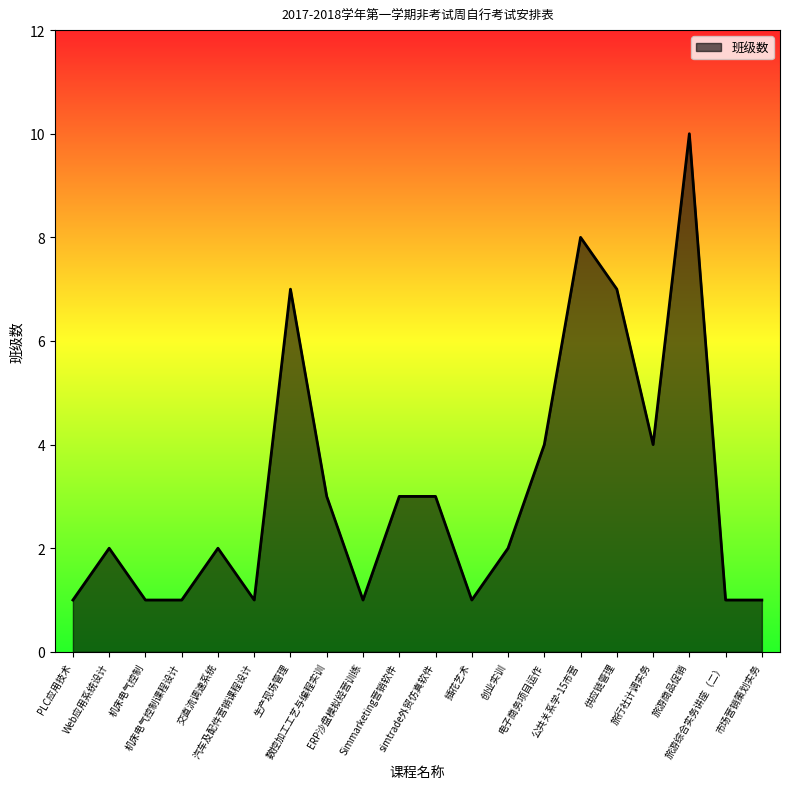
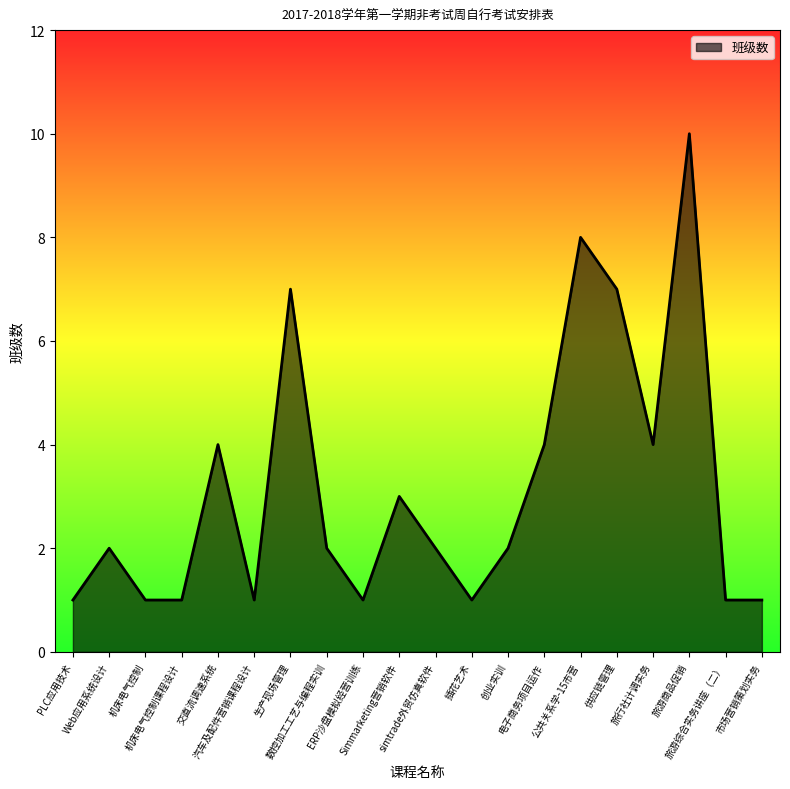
  {
    "PLC应用技术": 1,
    "Web应用系统设计": 2,
    "机床电气控制": 1,
    "机床电气控制课程设计": 1,
-   "交直流调速系统": 2,
+   "交直流调速系统": 4,
    "汽车及配件营销课程设计": 1,
    "生产现场管理": 7,
-   "数控加工工艺与编程实训": 3,
+   "数控加工工艺与编程实训": 2,
    "ERP沙盘模拟经营训练": 1,
    "Simmarketing营销软件": 3,
-   "simtrade外贸仿真软件": 3,
+   "simtrade外贸仿真软件": 2,
    "插花艺术": 1,
    "创业实训": 2,
    "电子商务项目运作": 4,
    "公共关系学-15市营": 8,
    "供应链管理": 7,
    "旅行社计调实务": 4,
    "旅游商品促销": 10,
    "旅游综合实务讲座（二）": 1,
    "市场营销策划实务": 1
  }
